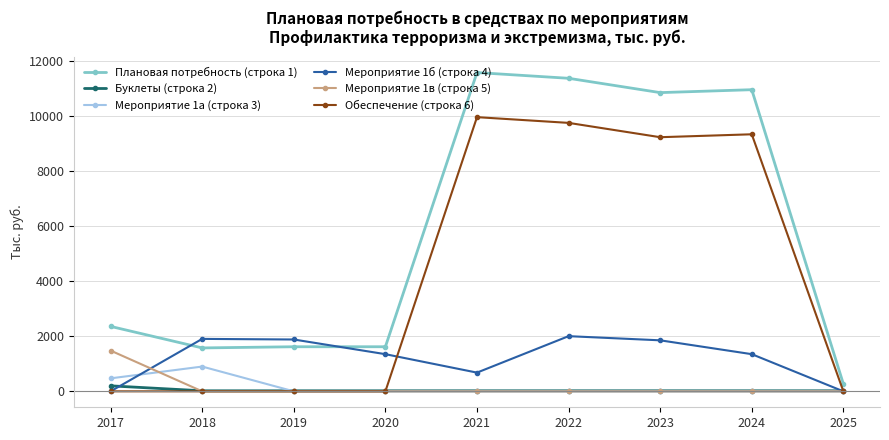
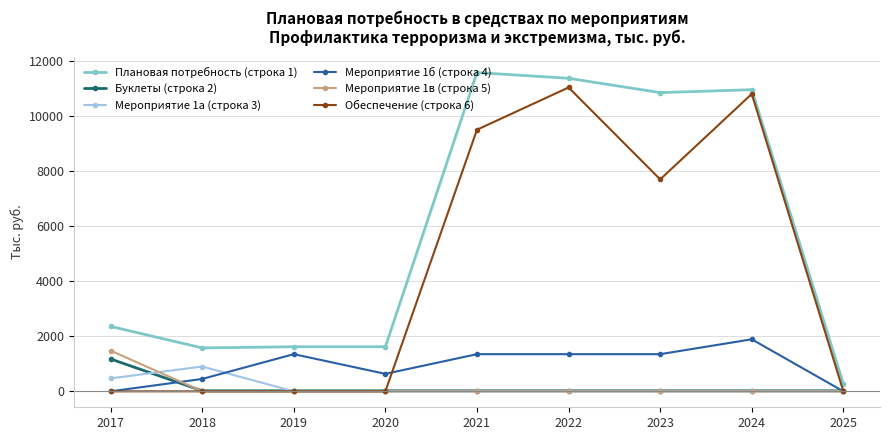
  {
    "Буклеты (строка 2)": {
-     "2017": 200
+     "2017": 1200
    },
    "Мероприятие 1б (строка 4)": {
-     "2018": 1900,
-     "2019": 1900,
-     "2020": 1400,
-     "2021": 700,
-     "2022": 2000,
-     "2023": 1900,
-     "2024": 1400
+     "2018": 500,
+     "2019": 1400,
+     "2020": 600,
+     "2021": 1400,
+     "2022": 1400,
+     "2023": 1400,
+     "2024": 1900
    },
    "Мероприятие 1в (строка 5)": {
      "2017": 1500
    },
    "Обеспечение (строка 6)": {
-     "2021": 10000,
-     "2022": 9800,
-     "2023": 9200,
-     "2024": 9300
+     "2021": 9500,
+     "2022": 11000,
+     "2023": 7700,
+     "2024": 10800
    }
  }
